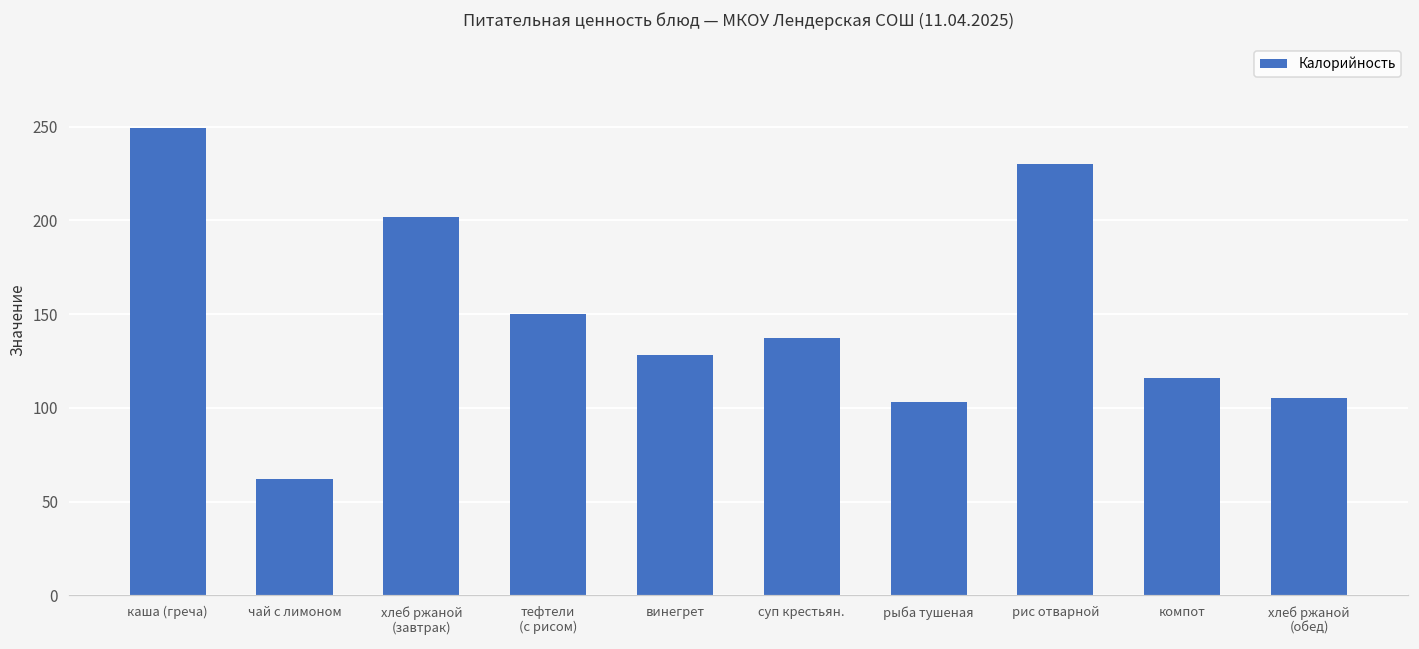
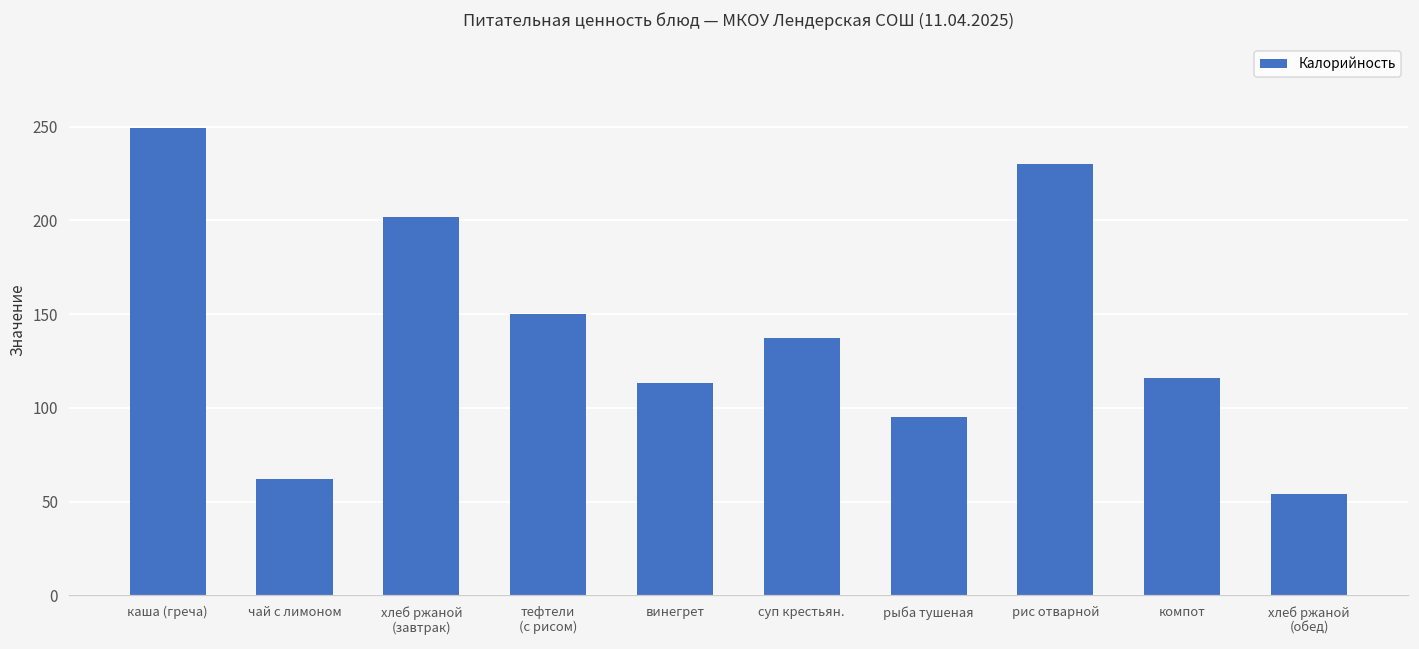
  {
    "каша (греча)": 249,
    "чай с лимоном": 62,
    "хлеб ржаной (завтрак)": 202,
    "тефтели (с рисом)": 150,
-   "винегрет": 128,
+   "винегрет": 113,
    "суп крестьян.": 137,
-   "рыба тушеная": 103,
+   "рыба тушеная": 95,
    "рис отварной": 230,
    "компот": 116,
-   "хлеб ржаной (обед)": 105
+   "хлеб ржаной (обед)": 54
  }
